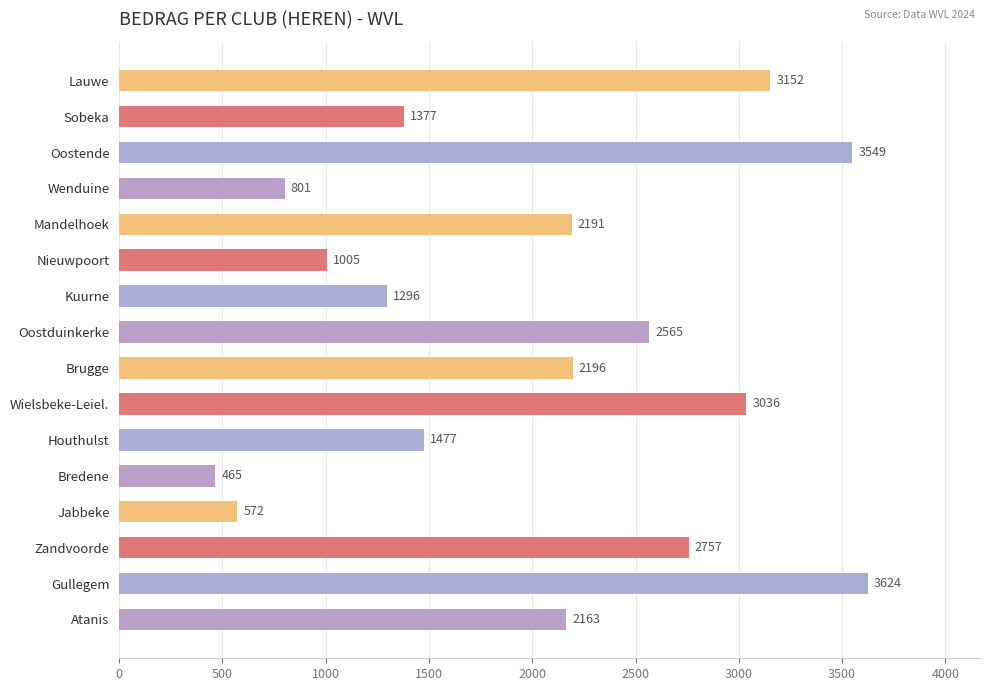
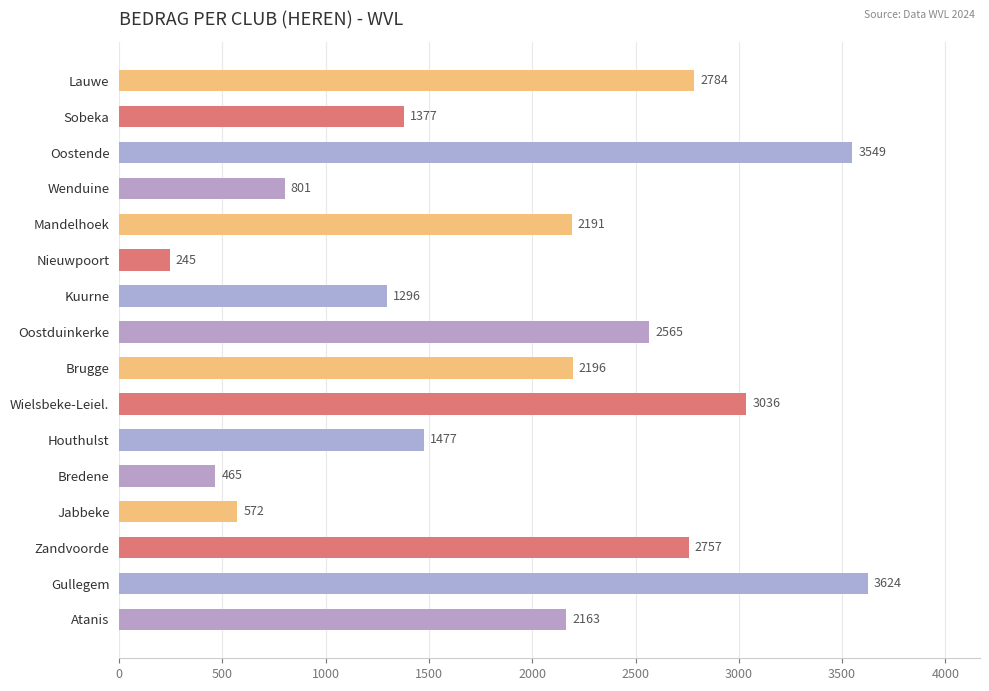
  {
-   "Lauwe": 3152,
+   "Lauwe": 2784,
    "Sobeka": 1377,
    "Oostende": 3549,
    "Wenduine": 801,
    "Mandelhoek": 2191,
-   "Nieuwpoort": 1005,
+   "Nieuwpoort": 245,
    "Kuurne": 1296,
    "Oostduinkerke": 2565,
    "Brugge": 2196,
    "Wielsbeke-Leiel.": 3036,
    "Houthulst": 1477,
    "Bredene": 465,
    "Jabbeke": 572,
    "Zandvoorde": 2757,
    "Gullegem": 3624,
    "Atanis": 2163
  }
